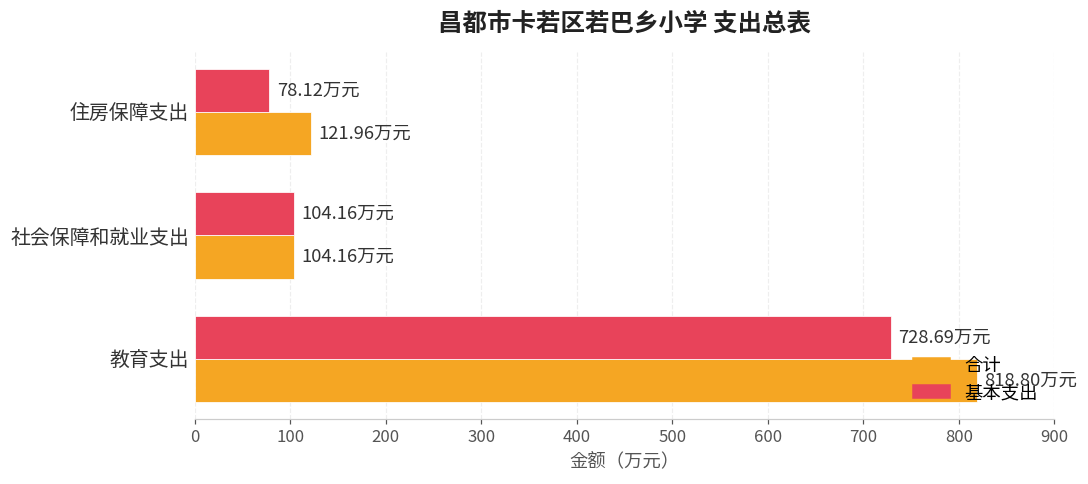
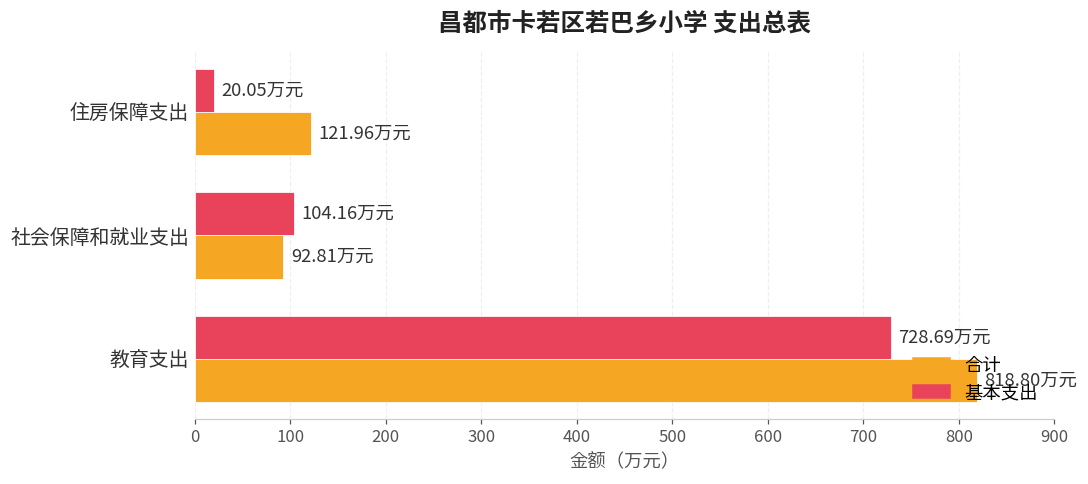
  {
    "合计": {
      "住房保障支出": 121.96,
-     "社会保障和就业支出": 104.16,
+     "社会保障和就业支出": 92.81,
      "教育支出": 818.80
    },
    "基本支出": {
-     "住房保障支出": 78.12,
+     "住房保障支出": 20.05,
      "社会保障和就业支出": 104.16,
      "教育支出": 728.69
    }
  }
